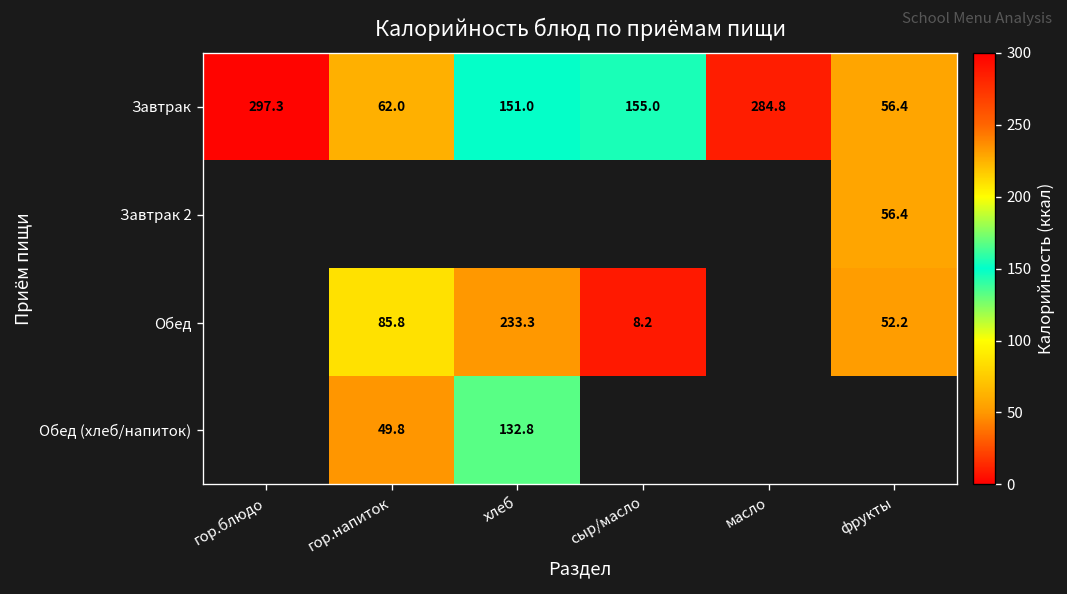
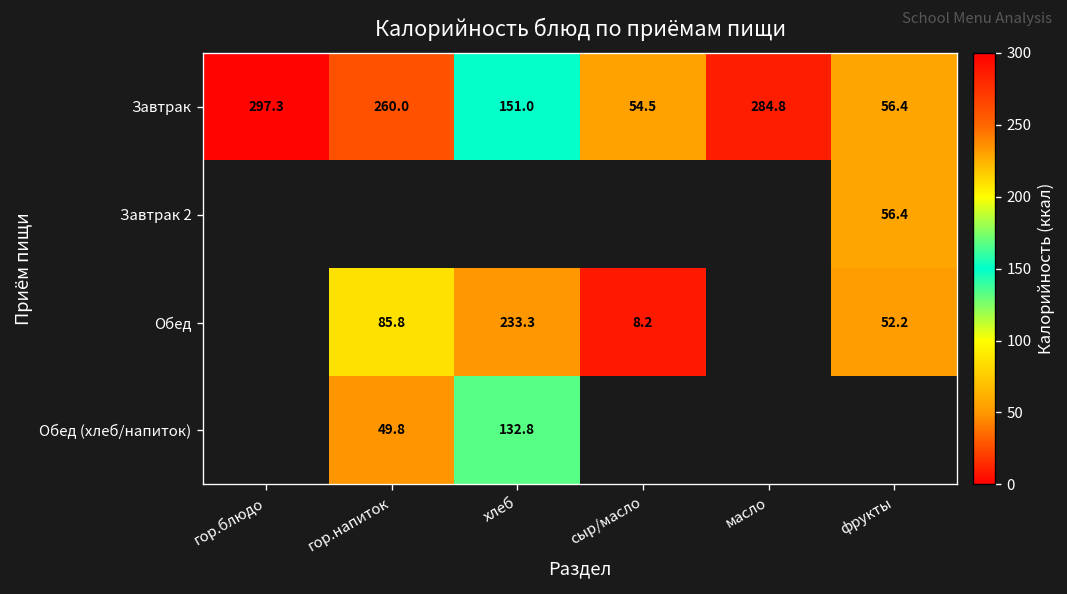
  {
    "Завтрак": {
      "гор.блюдо": 297.3,
-     "гор.напиток": 62.0,
+     "гор.напиток": 260.0,
      "хлеб": 151.0,
-     "сыр/масло": 155.0,
+     "сыр/масло": 54.5,
      "масло": 284.8,
      "фрукты": 56.4
    },
    "Завтрак 2": {
      "фрукты": 56.4
    },
    "Обед": {
      "гор.напиток": 85.8,
      "хлеб": 233.3,
      "сыр/масло": 8.2,
      "фрукты": 52.2
    },
    "Обед (хлеб/напиток)": {
      "гор.напиток": 49.8,
      "хлеб": 132.8
    }
  }
